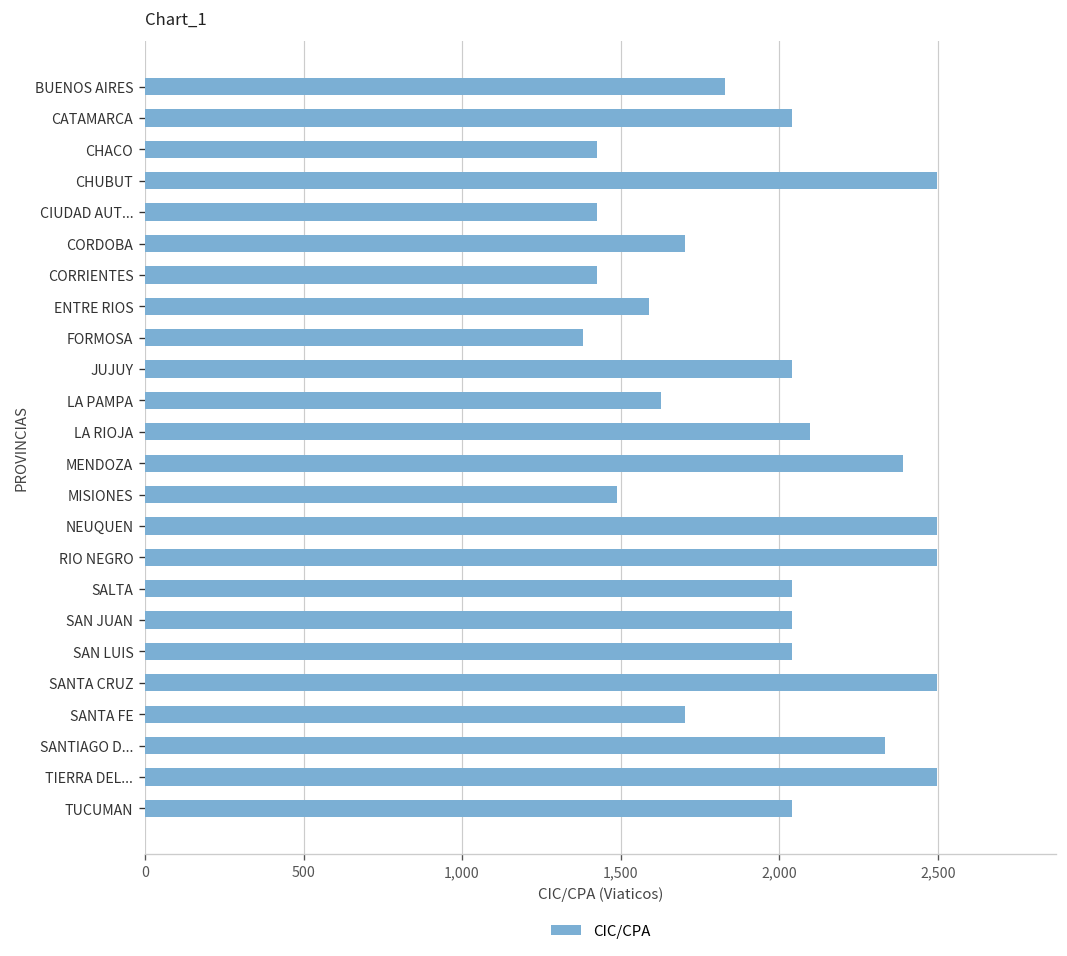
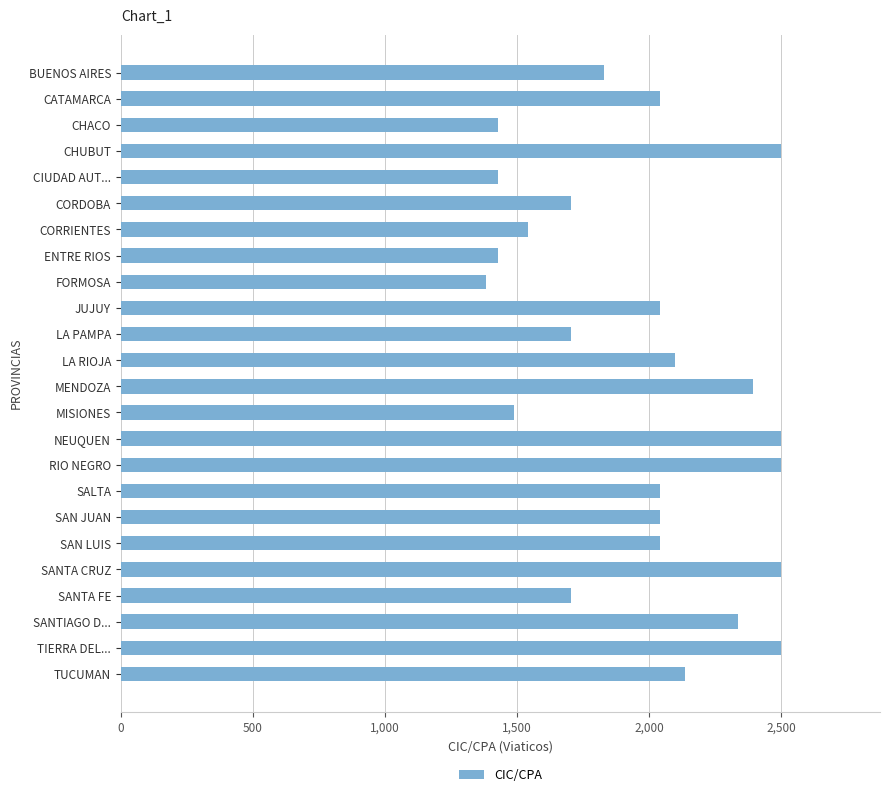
  {
    "BUENOS AIRES": "1,830",
    "CATAMARCA": "2,040",
    "CHACO": "1,430",
    "CHUBUT": "2,500",
    "CIUDAD AUT...": "1,430",
    "CORDOBA": "1,700",
-   "CORRIENTES": "1,430",
-   "ENTRE RIOS": "1,590",
+   "CORRIENTES": "1,540",
+   "ENTRE RIOS": "1,430",
    "FORMOSA": "1,380",
    "JUJUY": "2,040",
-   "LA PAMPA": "1,630",
+   "LA PAMPA": "1,700",
    "LA RIOJA": "2,100",
    "MENDOZA": "2,390",
    "MISIONES": "1,490",
    "NEUQUEN": "2,500",
    "RIO NEGRO": "2,500",
    "SALTA": "2,040",
    "SAN JUAN": "2,040",
    "SAN LUIS": "2,040",
    "SANTA CRUZ": "2,500",
    "SANTA FE": "1,700",
    "SANTIAGO D...": "2,340",
    "TIERRA DEL...": "2,500",
-   "TUCUMAN": "2,040"
+   "TUCUMAN": "2,140"
  }
